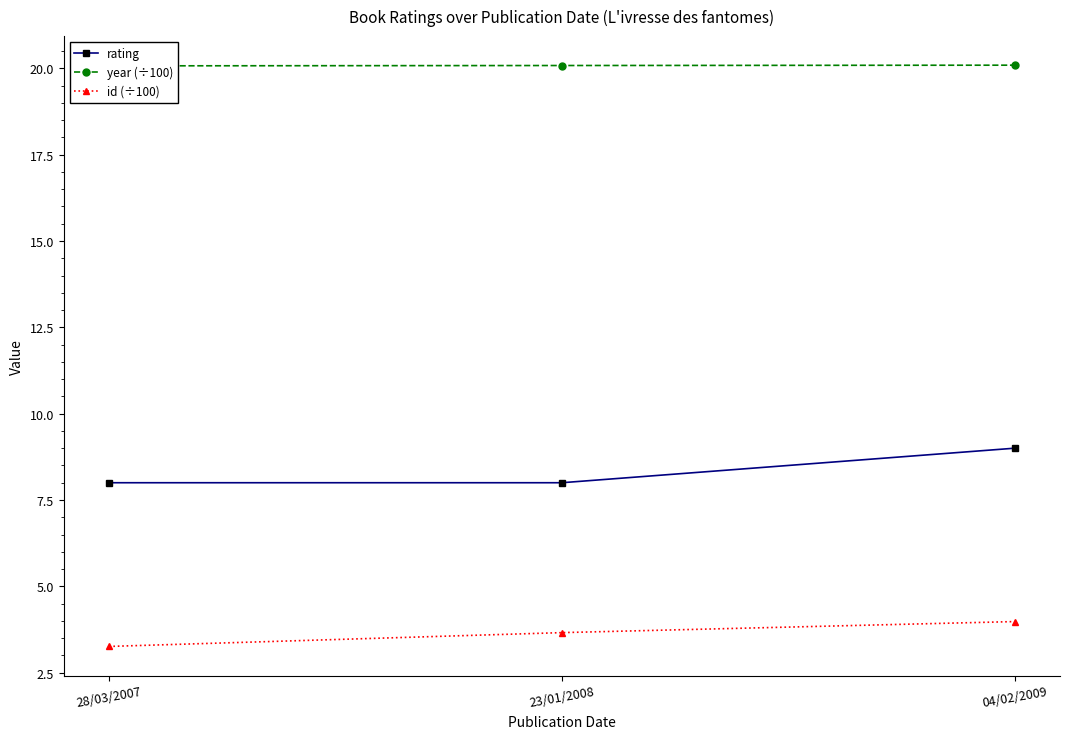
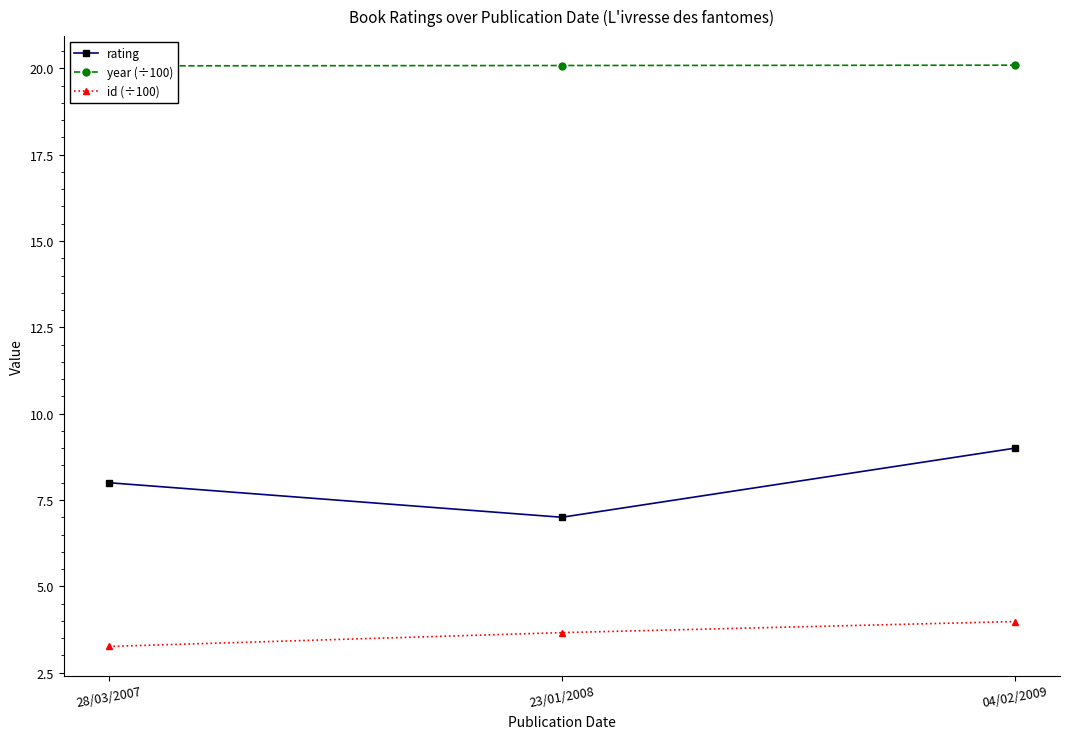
  {
    "rating": {
      "28/03/2007": 8,
-     "23/01/2008": 8,
+     "23/01/2008": 7,
      "04/02/2009": 9
    },
    "year (÷100)": {
      "23/01/2008": 20.1,
      "04/02/2009": 20.1
    },
    "id (÷100)": {
      "28/03/2007": 3.3,
      "23/01/2008": 3.7,
      "04/02/2009": 4
    }
  }
